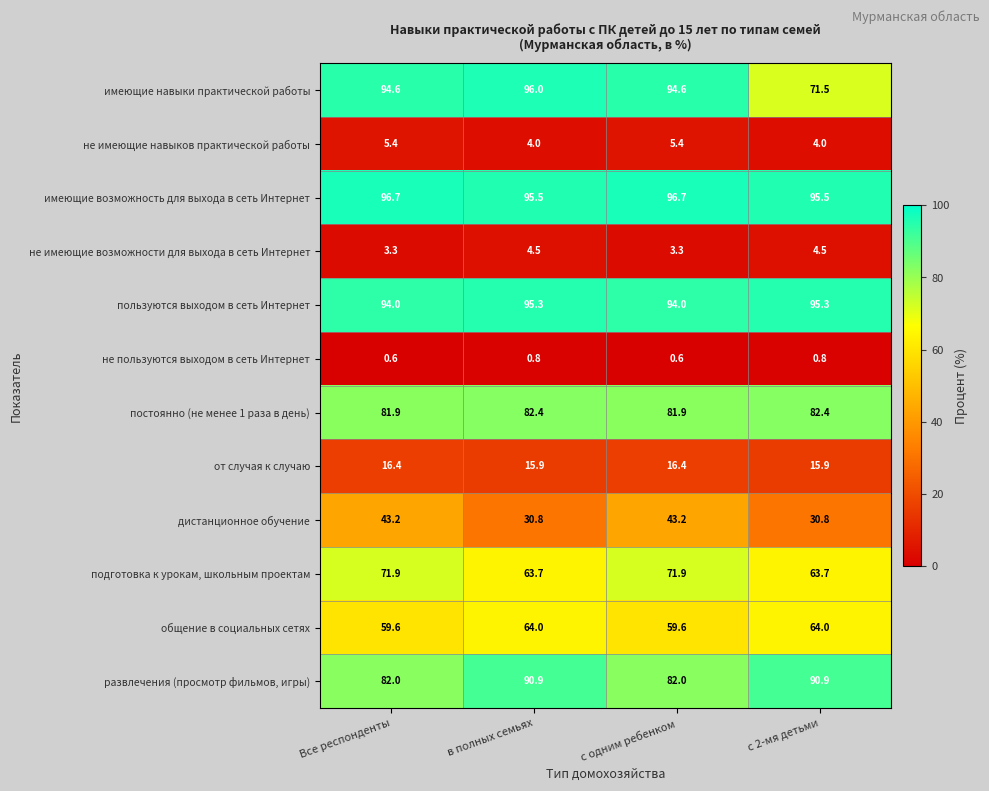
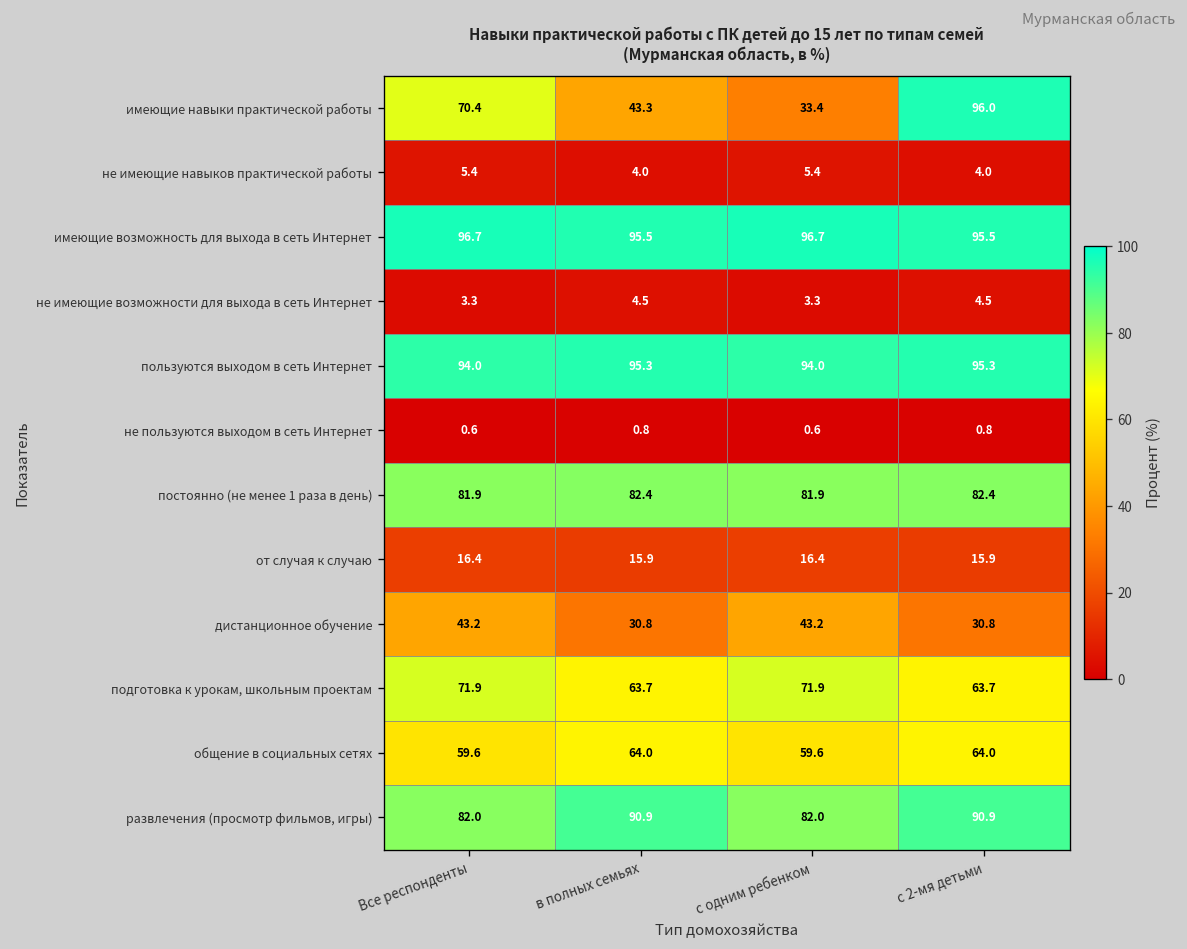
  {
    "имеющие навыки практической работы": {
-     "Все респонденты": 94.6,
-     "в полных семьях": 96.0,
-     "с одним ребенком": 94.6,
-     "с 2-мя детьми": 71.5
+     "Все респонденты": 70.4,
+     "в полных семьях": 43.3,
+     "с одним ребенком": 33.4,
+     "с 2-мя детьми": 96.0
    },
    "не имеющие навыков практической работы": {
      "Все респонденты": 5.4,
      "в полных семьях": 4.0,
      "с одним ребенком": 5.4,
      "с 2-мя детьми": 4.0
    },
    "имеющие возможность для выхода в сеть Интернет": {
      "Все респонденты": 96.7,
      "в полных семьях": 95.5,
      "с одним ребенком": 96.7,
      "с 2-мя детьми": 95.5
    },
    "не имеющие возможности для выхода в сеть Интернет": {
      "Все респонденты": 3.3,
      "в полных семьях": 4.5,
      "с одним ребенком": 3.3,
      "с 2-мя детьми": 4.5
    },
    "пользуются выходом в сеть Интернет": {
      "Все респонденты": 94.0,
      "в полных семьях": 95.3,
      "с одним ребенком": 94.0,
      "с 2-мя детьми": 95.3
    },
    "не пользуются выходом в сеть Интернет": {
      "Все респонденты": 0.6,
      "в полных семьях": 0.8,
      "с одним ребенком": 0.6,
      "с 2-мя детьми": 0.8
    },
    "постоянно (не менее 1 раза в день)": {
      "Все респонденты": 81.9,
      "в полных семьях": 82.4,
      "с одним ребенком": 81.9,
      "с 2-мя детьми": 82.4
    },
    "от случая к случаю": {
      "Все респонденты": 16.4,
      "в полных семьях": 15.9,
      "с одним ребенком": 16.4,
      "с 2-мя детьми": 15.9
    },
    "дистанционное обучение": {
      "Все респонденты": 43.2,
      "в полных семьях": 30.8,
      "с одним ребенком": 43.2,
      "с 2-мя детьми": 30.8
    },
    "подготовка к урокам, школьным проектам": {
      "Все респонденты": 71.9,
      "в полных семьях": 63.7,
      "с одним ребенком": 71.9,
      "с 2-мя детьми": 63.7
    },
    "общение в социальных сетях": {
      "Все респонденты": 59.6,
      "в полных семьях": 64.0,
      "с одним ребенком": 59.6,
      "с 2-мя детьми": 64.0
    },
    "развлечения (просмотр фильмов, игры)": {
      "Все респонденты": 82.0,
      "в полных семьях": 90.9,
      "с одним ребенком": 82.0,
      "с 2-мя детьми": 90.9
    }
  }
